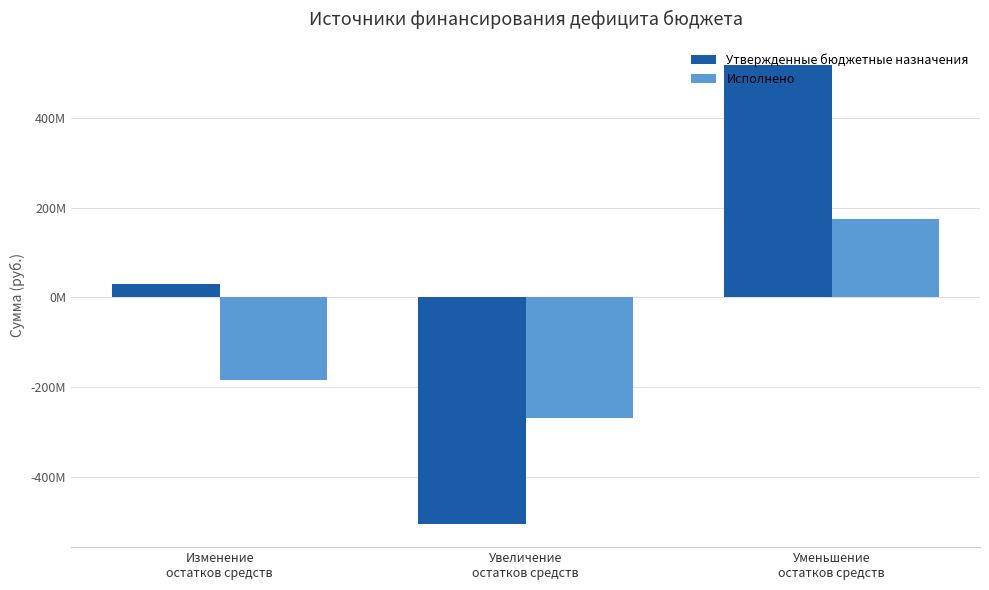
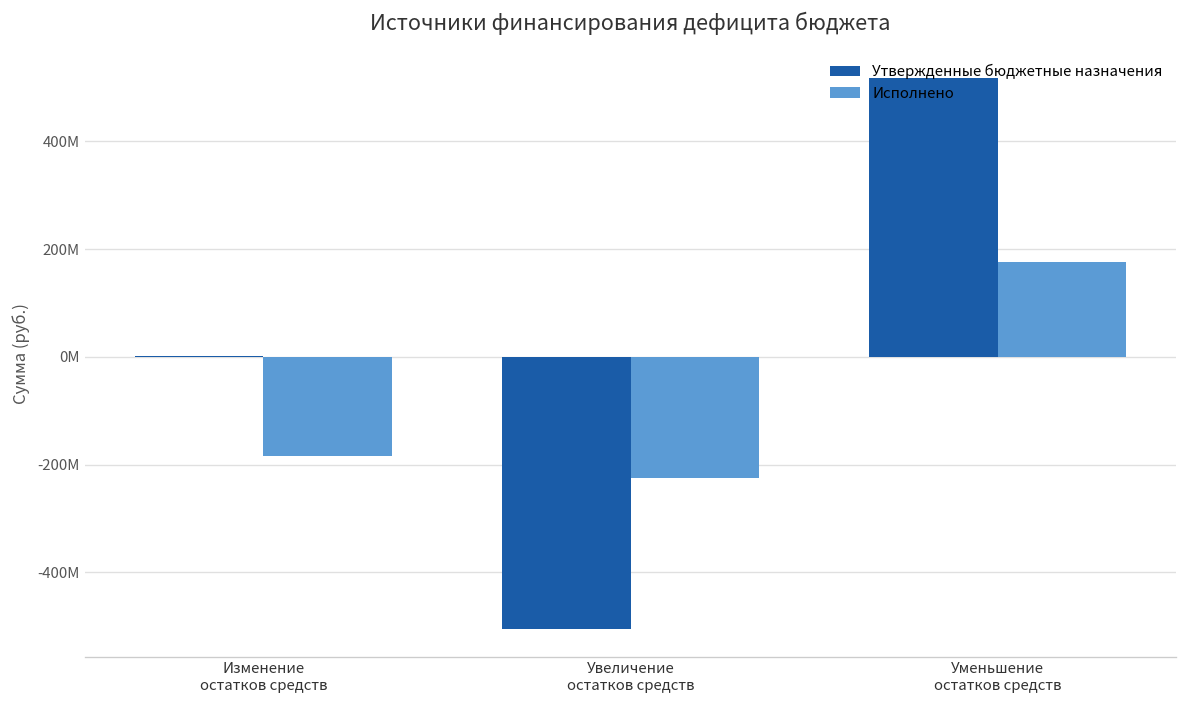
  {
    "Утвержденные бюджетные назначения": {
-     "Изменение остатков средств": 30000000,
+     "Изменение остатков средств": 0,
      "Увеличение остатков средств": -510000000,
      "Уменьшение остатков средств": 520000000
    },
    "Исполнено": {
      "Изменение остатков средств": -180000000,
-     "Увеличение остатков средств": -270000000,
+     "Увеличение остатков средств": -230000000,
      "Уменьшение остатков средств": 180000000
    }
  }
